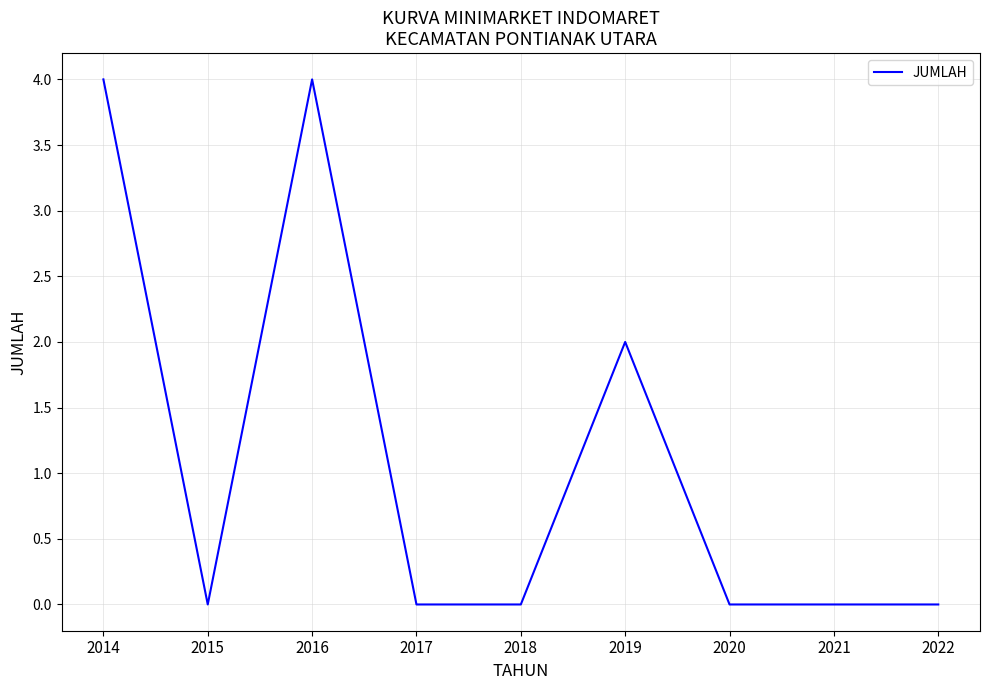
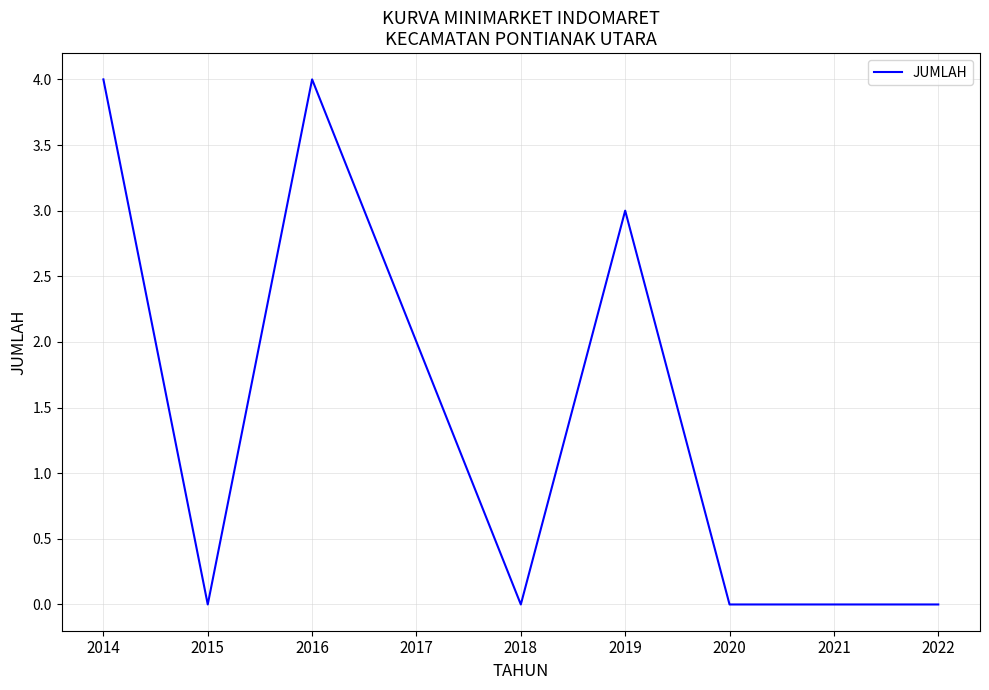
  {
    "2014": 4,
    "2015": 0,
    "2016": 4,
-   "2017": 0,
+   "2017": 2,
    "2018": 0,
-   "2019": 2,
+   "2019": 3,
    "2020": 0,
    "2021": 0,
    "2022": 0
  }
